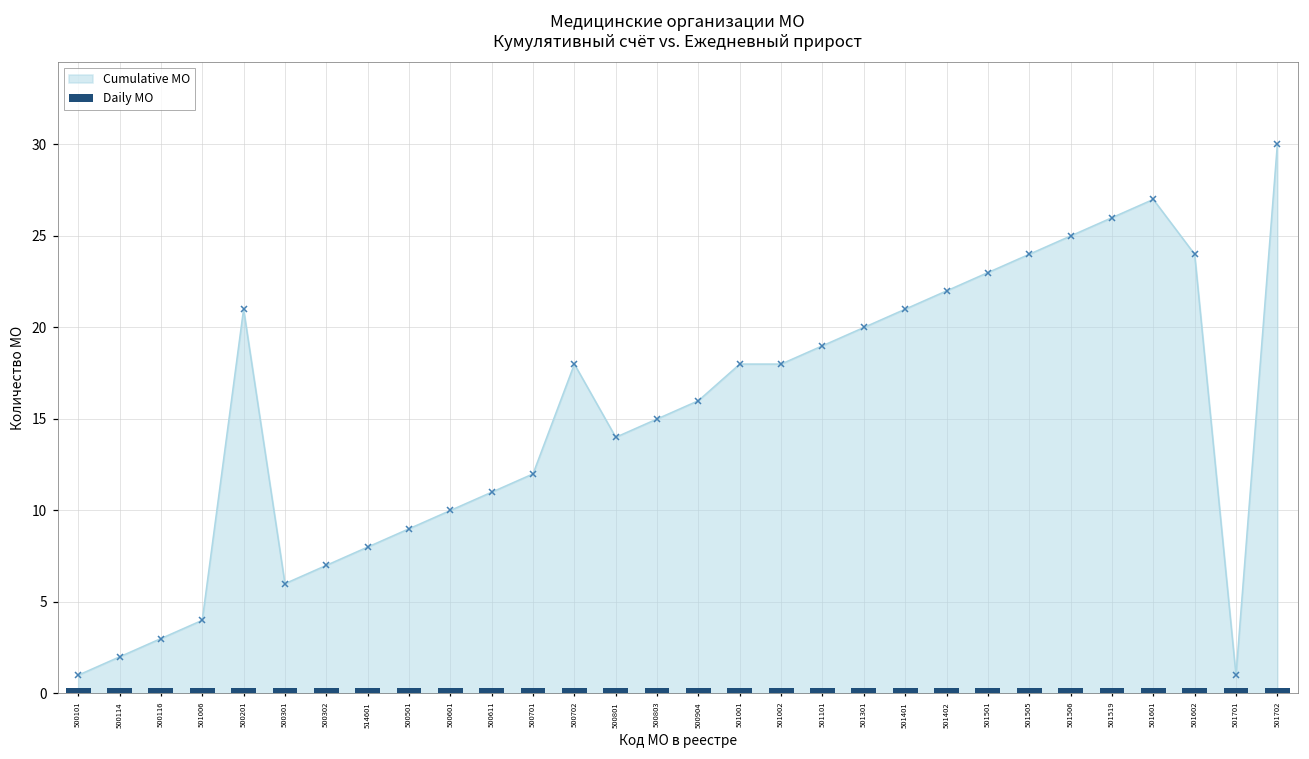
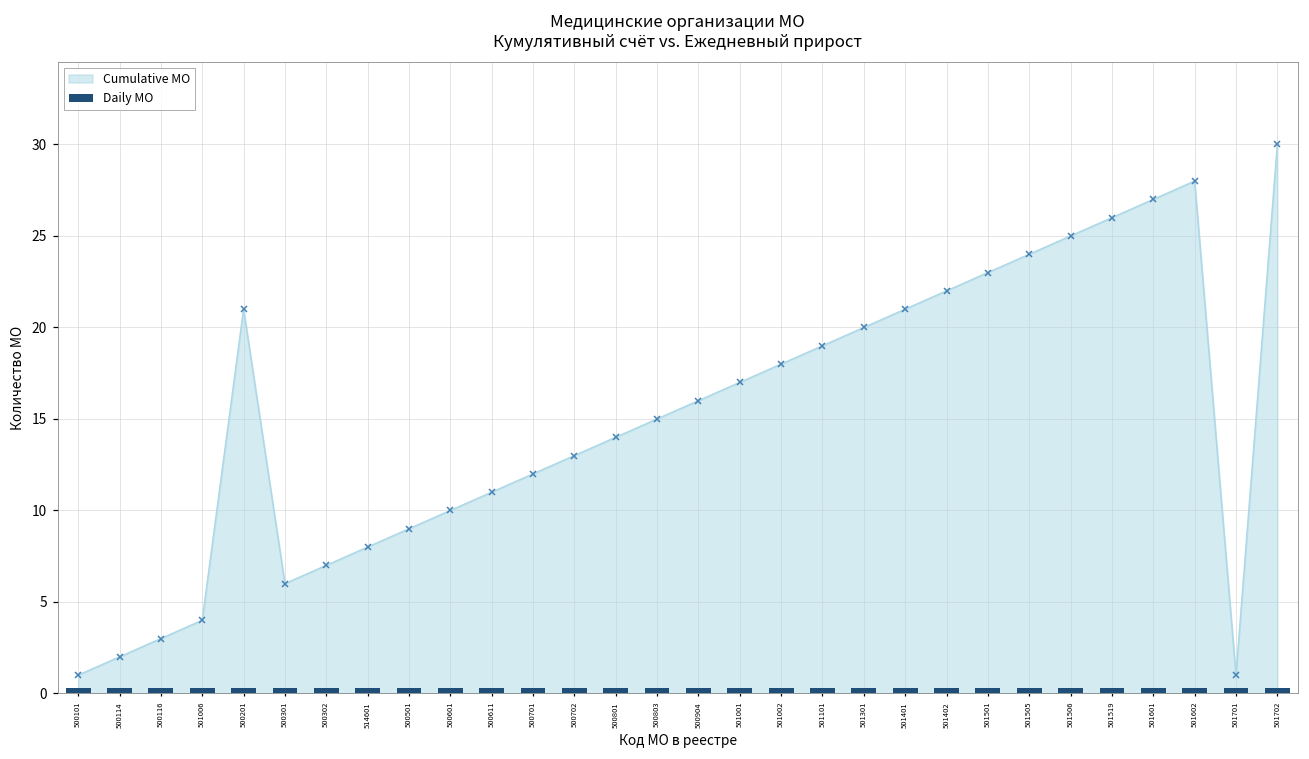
  {
    "Cumulative МО": {
      "500101": 1,
      "500114": 2,
      "500116": 3,
      "501006": 4,
      "500201": 21,
      "500301": 6,
      "500302": 7,
      "514601": 8,
      "500501": 9,
      "500601": 10,
      "500611": 11,
      "500701": 12,
-     "500702": 18,
+     "500702": 13,
      "500801": 14,
      "500803": 15,
      "500904": 16,
-     "501001": 18,
+     "501001": 17,
      "501002": 18,
      "501101": 19,
      "501301": 20,
      "501401": 21,
      "501402": 22,
      "501501": 23,
      "501505": 24,
      "501506": 25,
      "501519": 26,
      "501601": 27,
-     "501602": 24,
+     "501602": 28,
      "501701": 1,
      "501702": 30
    },
    "Daily МО": {
      "500101": 0.3,
      "500114": 0.3,
      "500116": 0.3,
      "501006": 0.3,
      "500201": 0.3,
      "500301": 0.3,
      "500302": 0.3,
      "514601": 0.3,
      "500501": 0.3,
      "500601": 0.3,
      "500611": 0.3,
      "500701": 0.3,
      "500702": 0.3,
      "500801": 0.3,
      "500803": 0.3,
      "500904": 0.3,
      "501001": 0.3,
      "501002": 0.3,
      "501101": 0.3,
      "501301": 0.3,
      "501401": 0.3,
      "501402": 0.3,
      "501501": 0.3,
      "501505": 0.3,
      "501506": 0.3,
      "501519": 0.3,
      "501601": 0.3,
      "501602": 0.3,
      "501701": 0.3,
      "501702": 0.3
    }
  }
